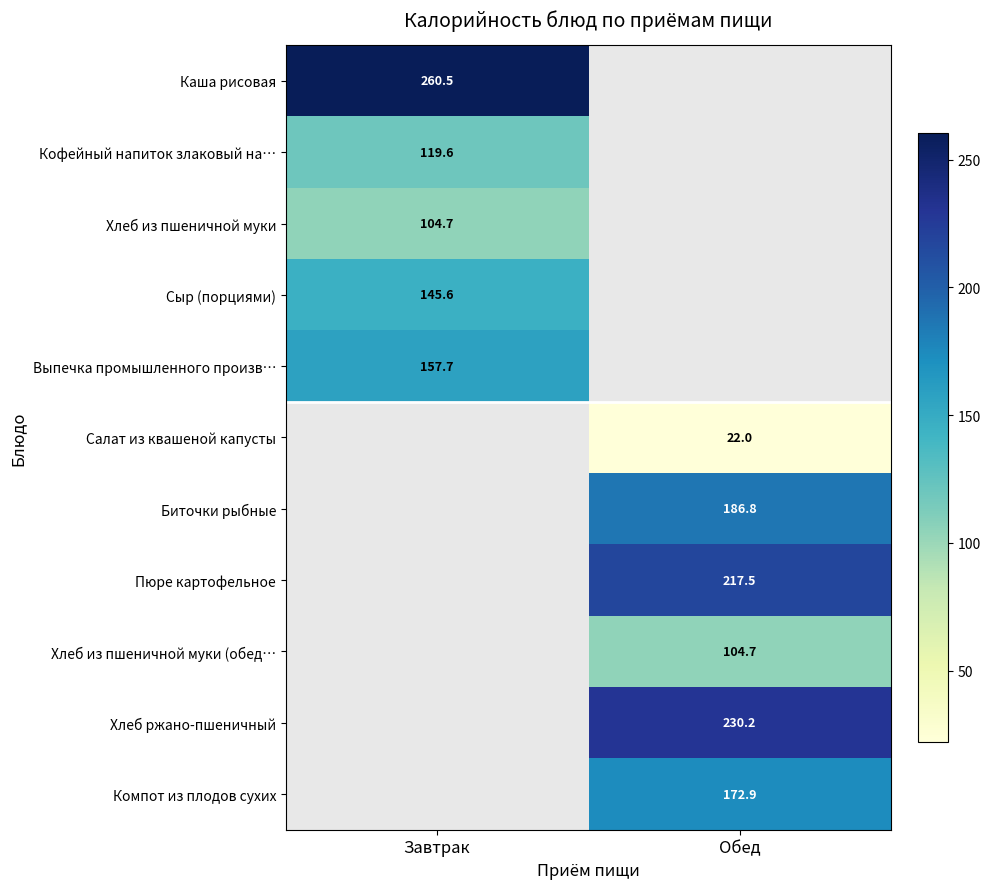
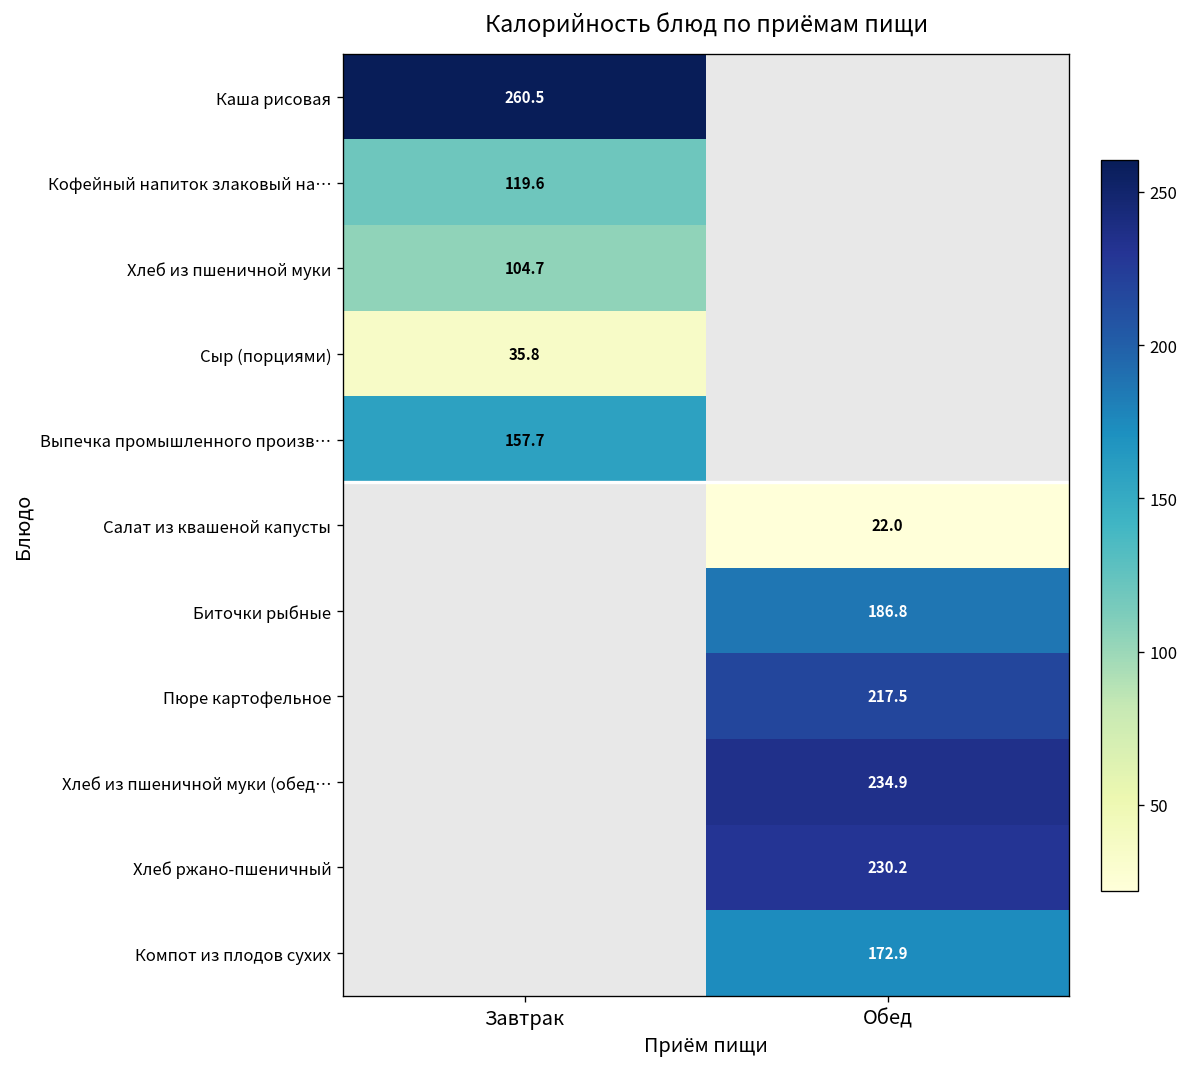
  {
    "Каша рисовая": {
      "Завтрак": 260.5
    },
    "Кофейный напиток злаковый на…": {
      "Завтрак": 119.6
    },
    "Хлеб из пшеничной муки": {
      "Завтрак": 104.7
    },
    "Сыр (порциями)": {
-     "Завтрак": 145.6
+     "Завтрак": 35.8
    },
    "Выпечка промышленного произв…": {
      "Завтрак": 157.7
    },
    "Салат из квашеной капусты": {
      "Обед": 22.0
    },
    "Биточки рыбные": {
      "Обед": 186.8
    },
    "Пюре картофельное": {
      "Обед": 217.5
    },
    "Хлеб из пшеничной муки (обед…": {
-     "Обед": 104.7
+     "Обед": 234.9
    },
    "Хлеб ржано-пшеничный": {
      "Обед": 230.2
    },
    "Компот из плодов сухих": {
      "Обед": 172.9
    }
  }
